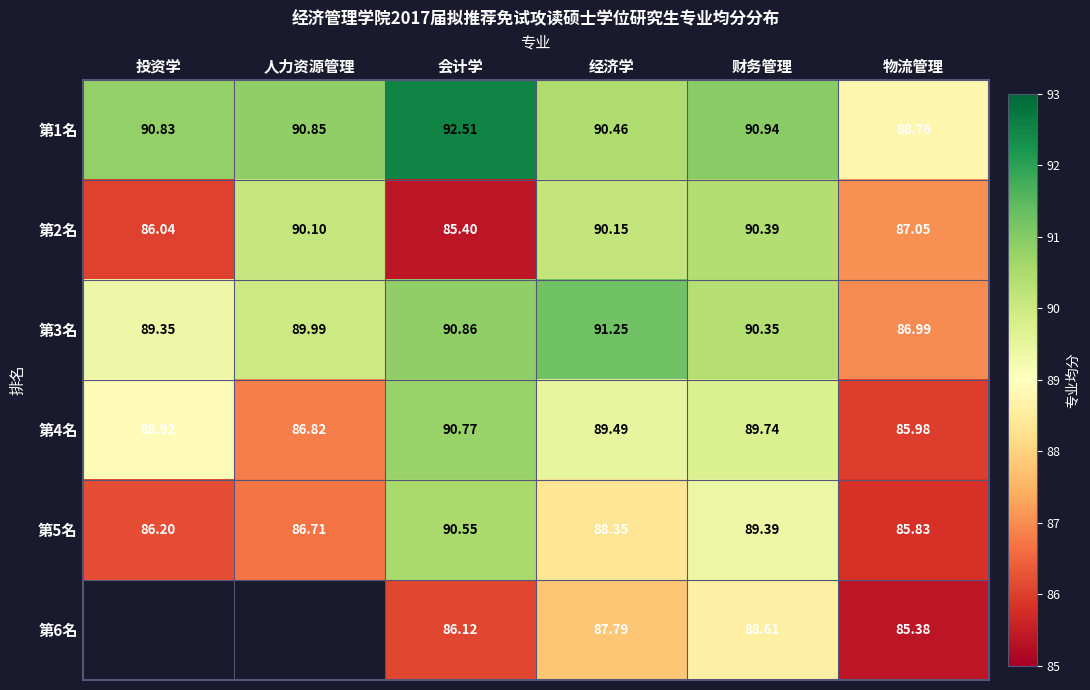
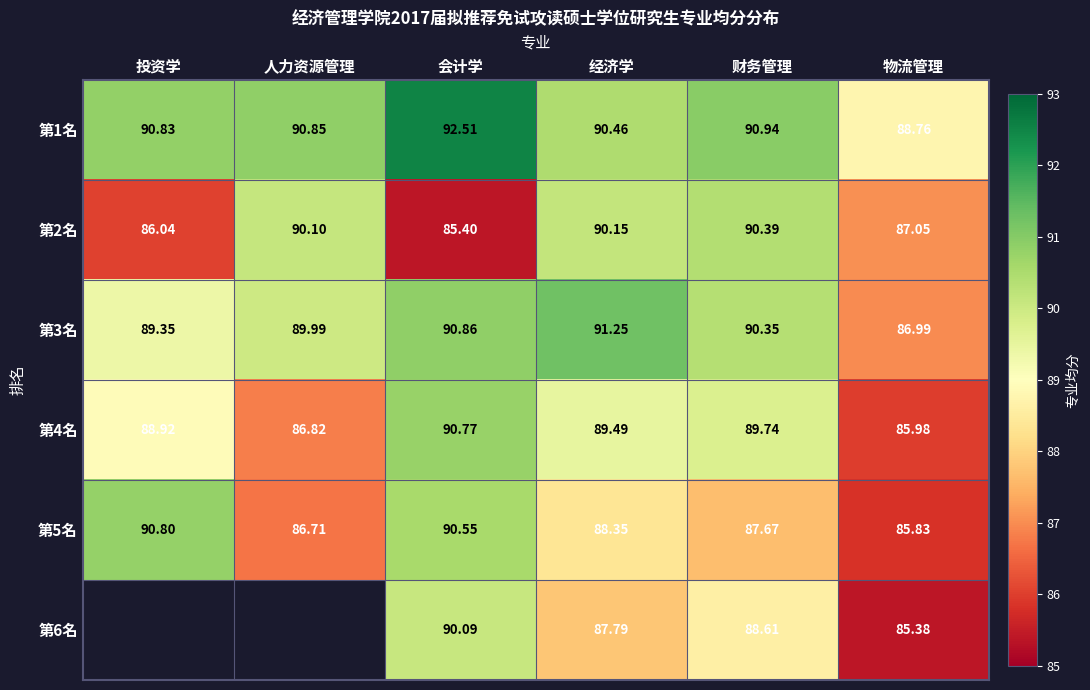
  {
    "第1名": {
      "投资学": 90.83,
      "人力资源管理": 90.85,
      "会计学": 92.51,
      "经济学": 90.46,
      "财务管理": 90.94,
      "物流管理": 88.76
    },
    "第2名": {
      "投资学": 86.04,
      "人力资源管理": 90.10,
      "会计学": 85.40,
      "经济学": 90.15,
      "财务管理": 90.39,
      "物流管理": 87.05
    },
    "第3名": {
      "投资学": 89.35,
      "人力资源管理": 89.99,
      "会计学": 90.86,
      "经济学": 91.25,
      "财务管理": 90.35,
      "物流管理": 86.99
    },
    "第4名": {
      "投资学": 88.92,
      "人力资源管理": 86.82,
      "会计学": 90.77,
      "经济学": 89.49,
      "财务管理": 89.74,
      "物流管理": 85.98
    },
    "第5名": {
-     "投资学": 86.20,
+     "投资学": 90.80,
      "人力资源管理": 86.71,
      "会计学": 90.55,
      "经济学": 88.35,
-     "财务管理": 89.39,
+     "财务管理": 87.67,
      "物流管理": 85.83
    },
    "第6名": {
-     "会计学": 86.12,
+     "会计学": 90.09,
      "经济学": 87.79,
      "财务管理": 88.61,
      "物流管理": 85.38
    }
  }
